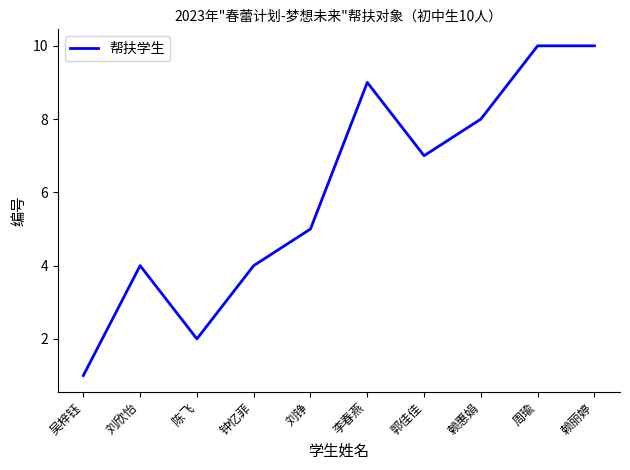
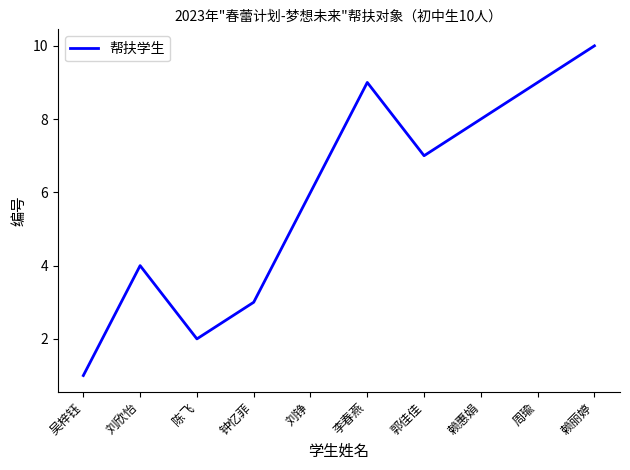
  {
    "吴梓钰": 1,
    "刘欣怡": 4,
    "陈飞": 2,
-   "钟忆菲": 4,
-   "刘铮": 5,
+   "钟忆菲": 3,
+   "刘铮": 6,
    "李春燕": 9,
    "郭佳佳": 7,
    "赖惠娟": 8,
-   "周瑜": 10,
+   "周瑜": 9,
    "赖丽婷": 10
  }
